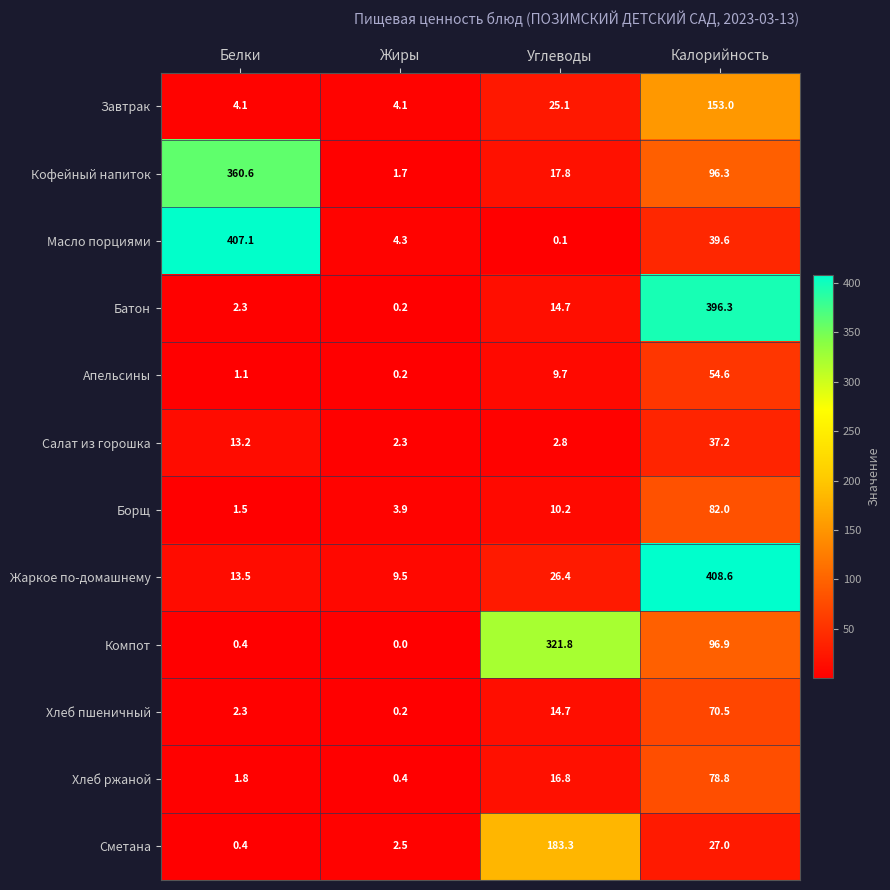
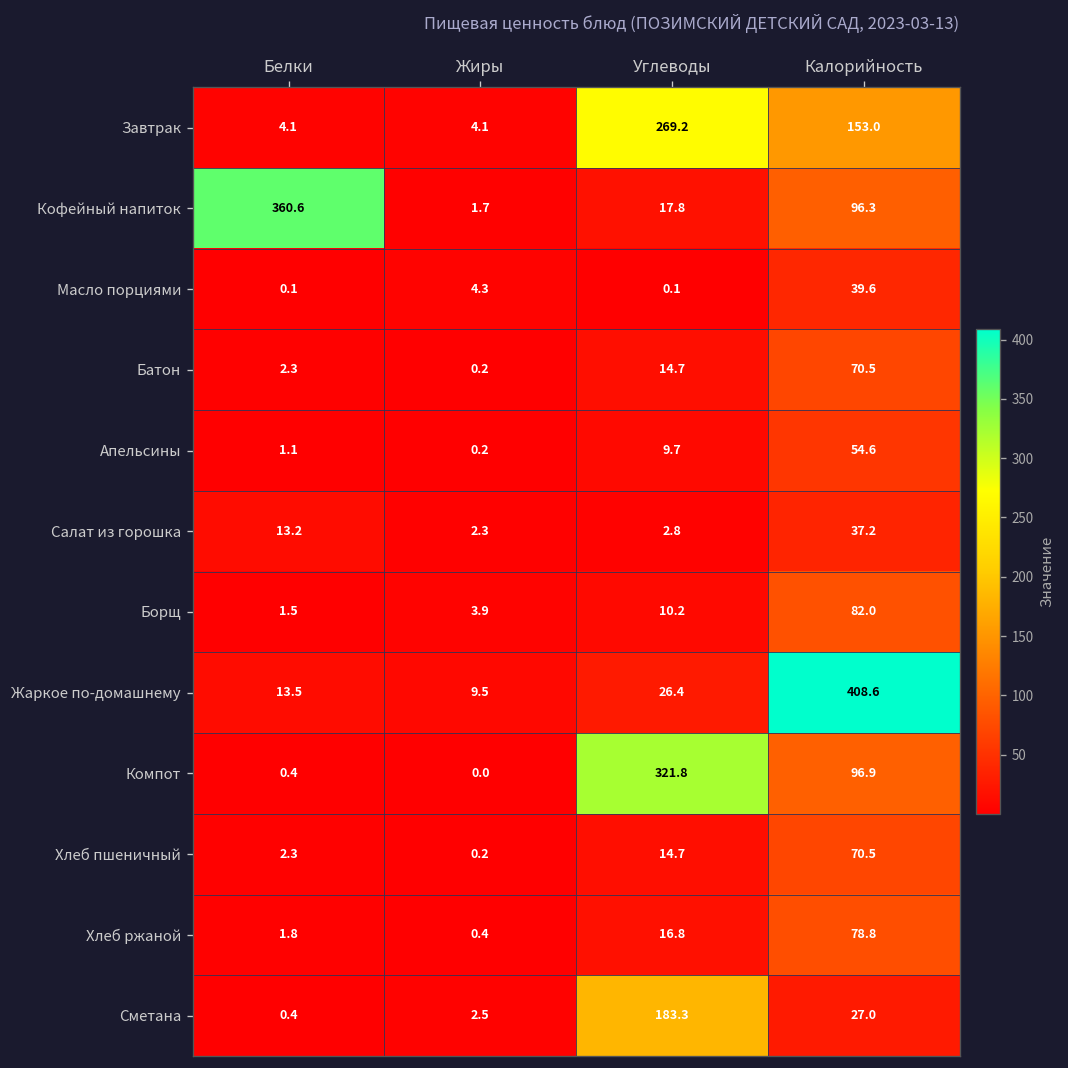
  {
    "Завтрак": {
      "Белки": 4.1,
      "Жиры": 4.1,
-     "Углеводы": 25.1,
+     "Углеводы": 269.2,
      "Калорийность": 153.0
    },
    "Кофейный напиток": {
      "Белки": 360.6,
      "Жиры": 1.7,
      "Углеводы": 17.8,
      "Калорийность": 96.3
    },
    "Масло порциями": {
-     "Белки": 407.1,
+     "Белки": 0.1,
      "Жиры": 4.3,
      "Углеводы": 0.1,
      "Калорийность": 39.6
    },
    "Батон": {
      "Белки": 2.3,
      "Жиры": 0.2,
      "Углеводы": 14.7,
-     "Калорийность": 396.3
+     "Калорийность": 70.5
    },
    "Апельсины": {
      "Белки": 1.1,
      "Жиры": 0.2,
      "Углеводы": 9.7,
      "Калорийность": 54.6
    },
    "Салат из горошка": {
      "Белки": 13.2,
      "Жиры": 2.3,
      "Углеводы": 2.8,
      "Калорийность": 37.2
    },
    "Борщ": {
      "Белки": 1.5,
      "Жиры": 3.9,
      "Углеводы": 10.2,
      "Калорийность": 82.0
    },
    "Жаркое по-домашнему": {
      "Белки": 13.5,
      "Жиры": 9.5,
      "Углеводы": 26.4,
      "Калорийность": 408.6
    },
    "Компот": {
      "Белки": 0.4,
      "Жиры": 0.0,
      "Углеводы": 321.8,
      "Калорийность": 96.9
    },
    "Хлеб пшеничный": {
      "Белки": 2.3,
      "Жиры": 0.2,
      "Углеводы": 14.7,
      "Калорийность": 70.5
    },
    "Хлеб ржаной": {
      "Белки": 1.8,
      "Жиры": 0.4,
      "Углеводы": 16.8,
      "Калорийность": 78.8
    },
    "Сметана": {
      "Белки": 0.4,
      "Жиры": 2.5,
      "Углеводы": 183.3,
      "Калорийность": 27.0
    }
  }
